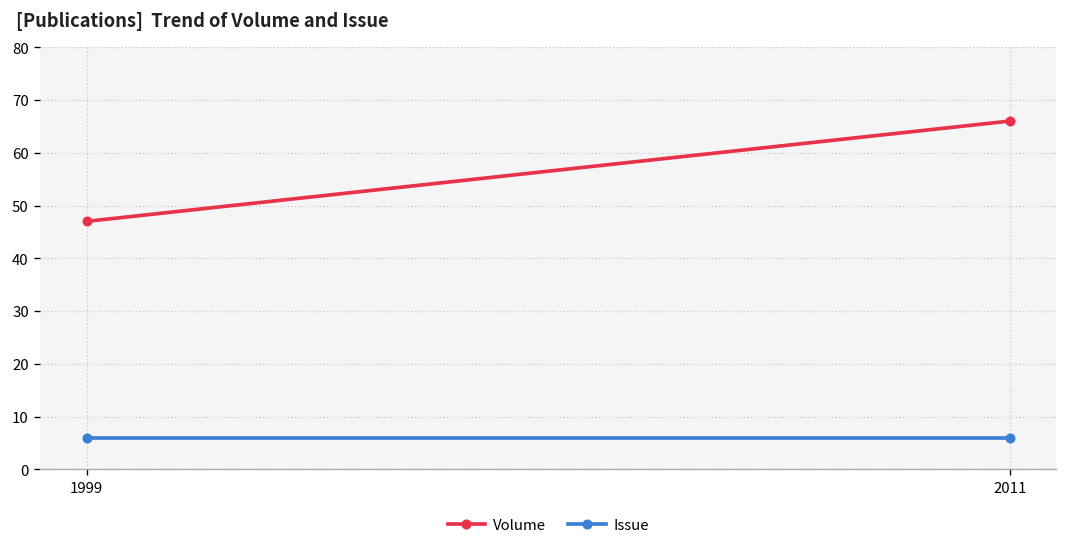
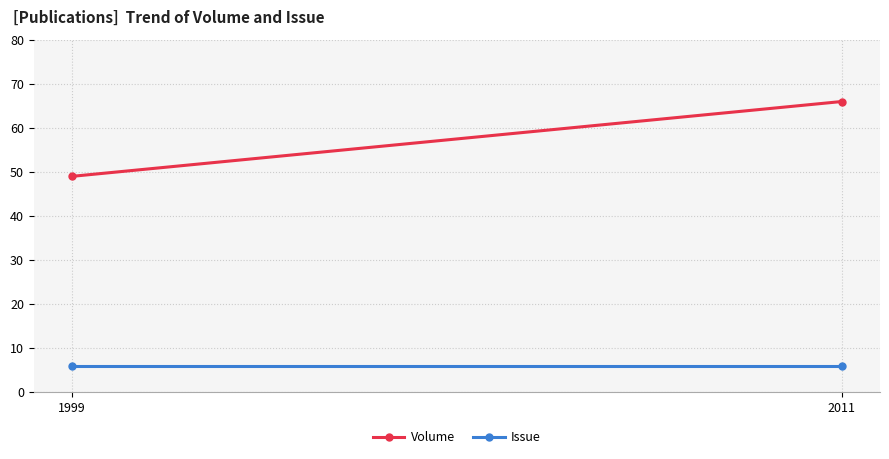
  {
    "Volume": {
-     "1999": 47,
+     "1999": 49,
      "2011": 66
    },
    "Issue": {
      "1999": 6,
      "2011": 6
    }
  }
